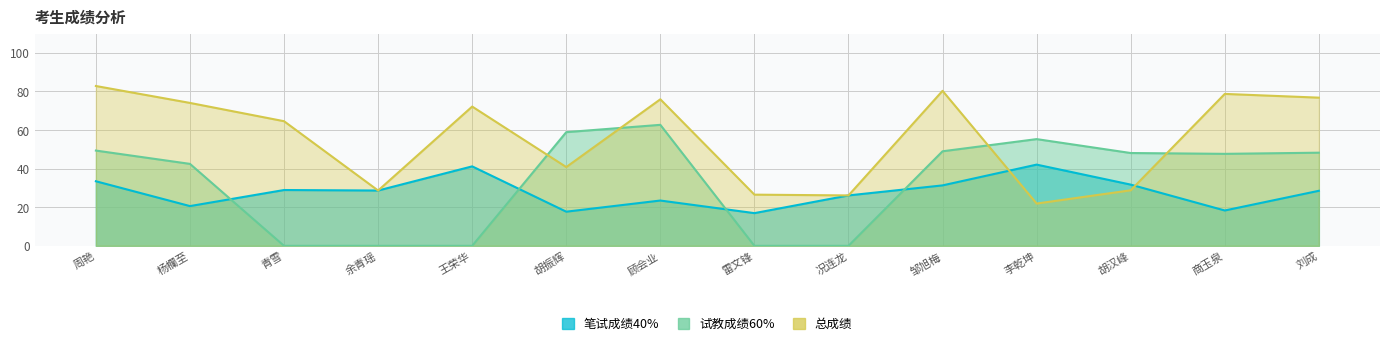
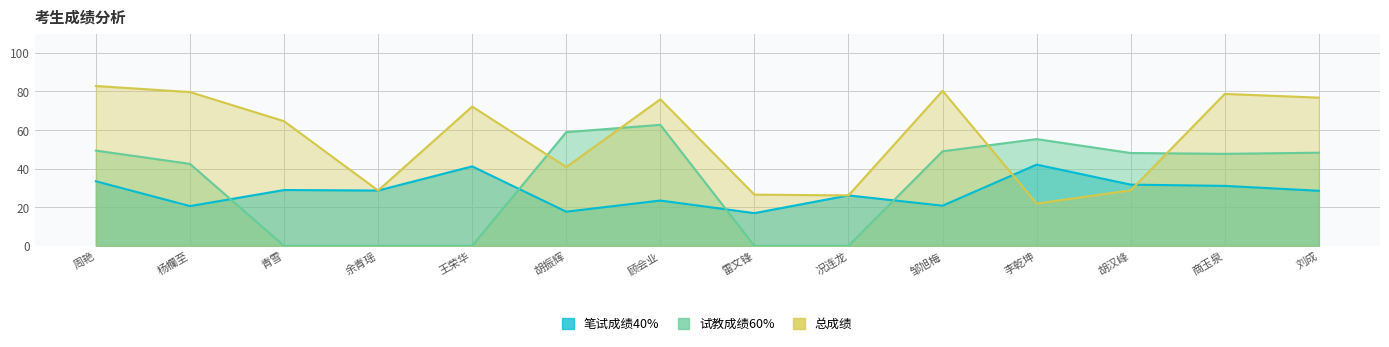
  {
    "笔试成绩40%": {
      "周艳": 33,
      "杨欄至": 21,
      "青雪": 29,
      "王荣华": 41,
      "胡振辉": 18,
      "顾会业": 23,
      "雷文锋": 17,
-     "邹旭梅": 31,
+     "邹旭梅": 21,
      "李乾坤": 42,
      "胡汉峰": 32,
-     "商玉泉": 18,
+     "商玉泉": 31,
      "刘成": 29
    },
    "试教成绩60%": {
      "周艳": 49,
      "杨欄至": 42,
      "青雪": 0,
      "余青瑶": 0,
      "王荣华": 0,
      "胡振辉": 59,
      "顾会业": 63,
      "雷文锋": 0,
      "况连龙": 0,
      "邹旭梅": 49,
      "李乾坤": 55,
      "胡汉峰": 48,
      "商玉泉": 48,
      "刘成": 48
    },
    "总成绩": {
      "周艳": 83,
-     "杨欄至": 74,
+     "杨欄至": 80,
      "青雪": 65,
      "王荣华": 72,
      "胡振辉": 41,
      "顾会业": 76,
      "雷文锋": 27,
      "邹旭梅": 80,
      "李乾坤": 22,
      "胡汉峰": 29,
      "商玉泉": 79,
      "刘成": 77
    }
  }
